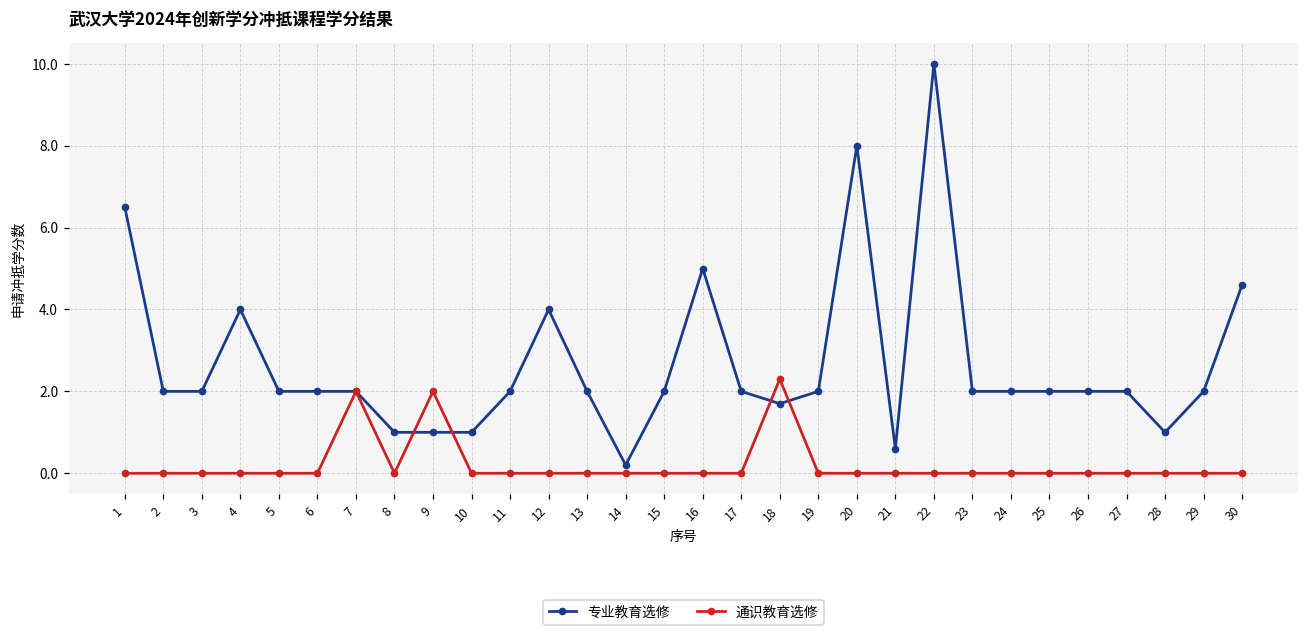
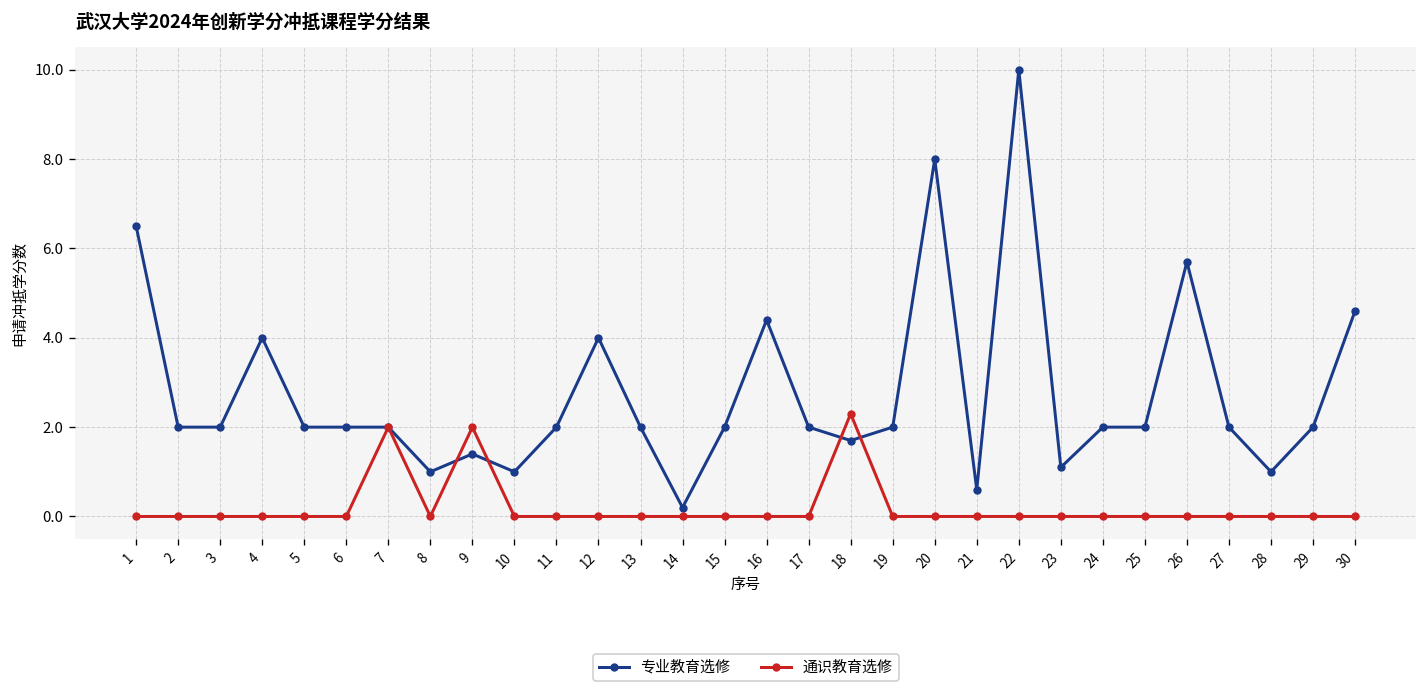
  {
    "专业教育选修": {
      "1": 6.5,
      "2": 2.0,
      "3": 2.0,
      "4": 4.0,
      "5": 2.0,
      "6": 2.0,
      "8": 1.0,
-     "9": 1.0,
+     "9": 1.4,
      "10": 1.0,
      "11": 2.0,
      "12": 4.0,
      "13": 2.0,
      "14": 0.2,
      "15": 2.0,
-     "16": 5.0,
+     "16": 4.4,
      "17": 2.0,
      "18": 1.7,
      "19": 2.0,
      "20": 8.0,
      "21": 0.6,
      "22": 10.0,
-     "23": 2.0,
+     "23": 1.1,
      "24": 2.0,
      "25": 2.0,
-     "26": 2.0,
+     "26": 5.7,
      "27": 2.0,
      "28": 1.0,
      "29": 2.0,
      "30": 4.6
    },
    "通识教育选修": {
      "1": 0.0,
      "2": 0.0,
      "3": 0.0,
      "4": 0.0,
      "5": 0.0,
      "6": 0.0,
      "8": 0.0,
      "9": 2.0,
      "10": 0.0,
      "11": 0.0,
      "12": 0.0,
      "13": 0.0,
      "14": 0.0,
      "15": 0.0,
      "16": 0.0,
      "17": 0.0,
      "18": 2.3,
      "19": 0.0,
      "20": 0.0,
      "21": 0.0,
      "22": 0.0,
      "23": 0.0,
      "24": 0.0,
      "25": 0.0,
      "26": 0.0,
      "27": 0.0,
      "28": 0.0,
      "29": 0.0,
      "30": 0.0
    }
  }
